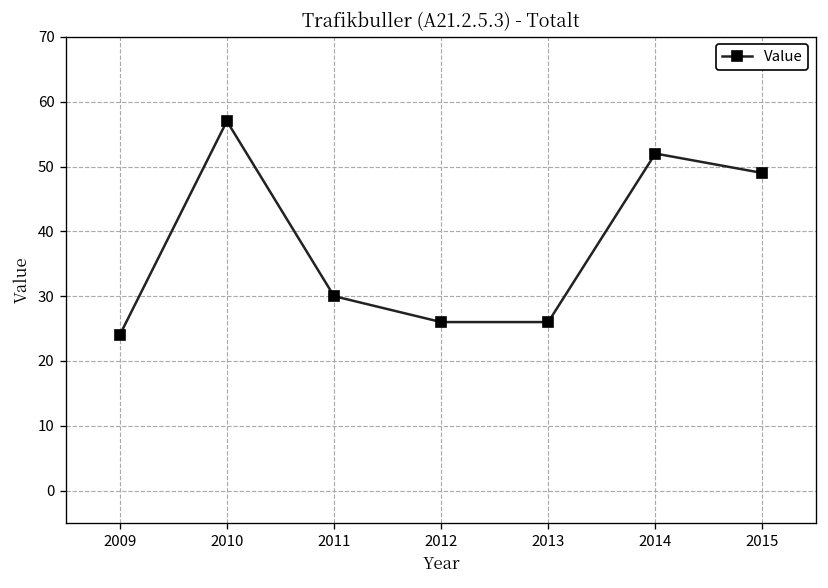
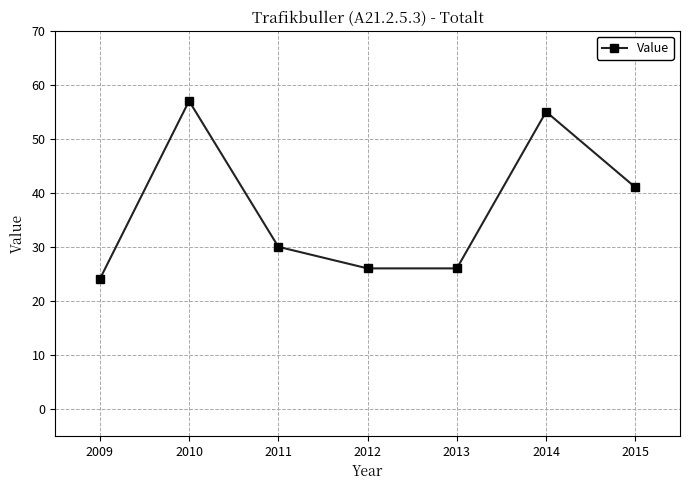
  {
    "2009": 24,
    "2010": 57,
    "2011": 30,
    "2012": 26,
    "2013": 26,
-   "2014": 52,
-   "2015": 49
+   "2014": 55,
+   "2015": 41
  }
